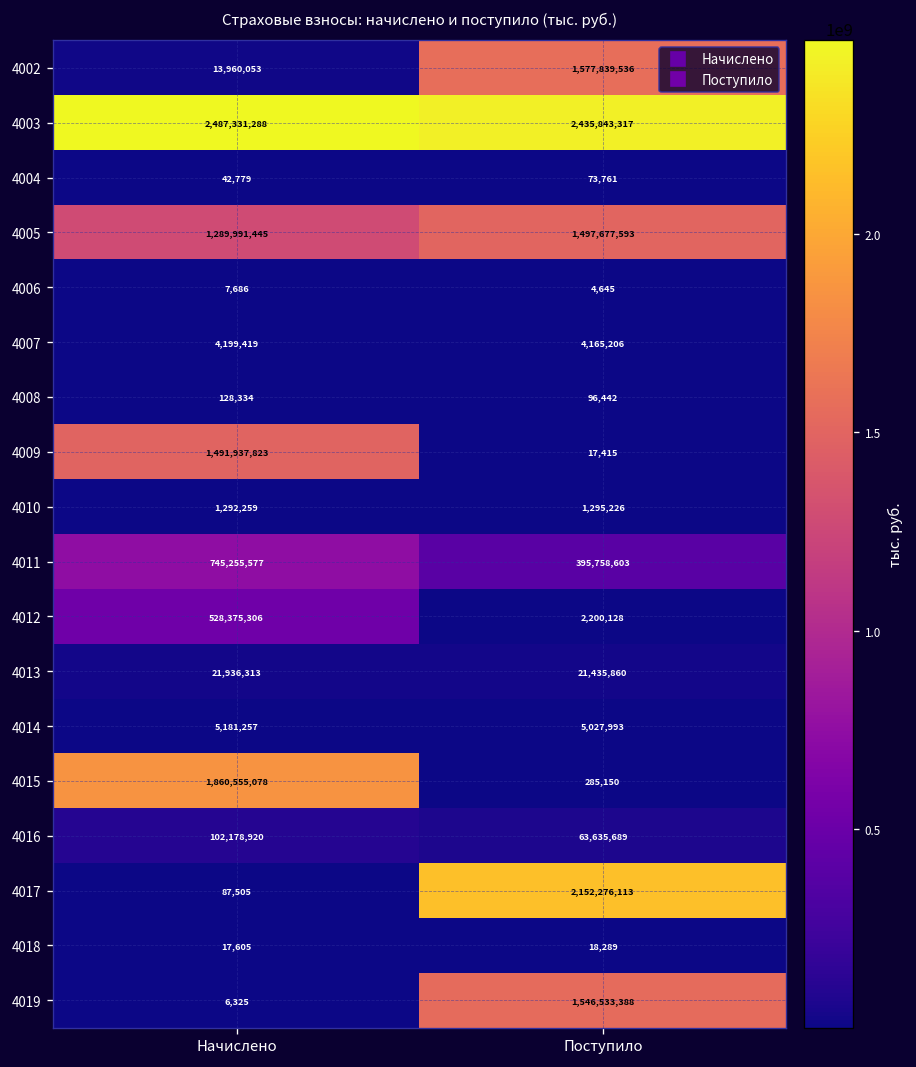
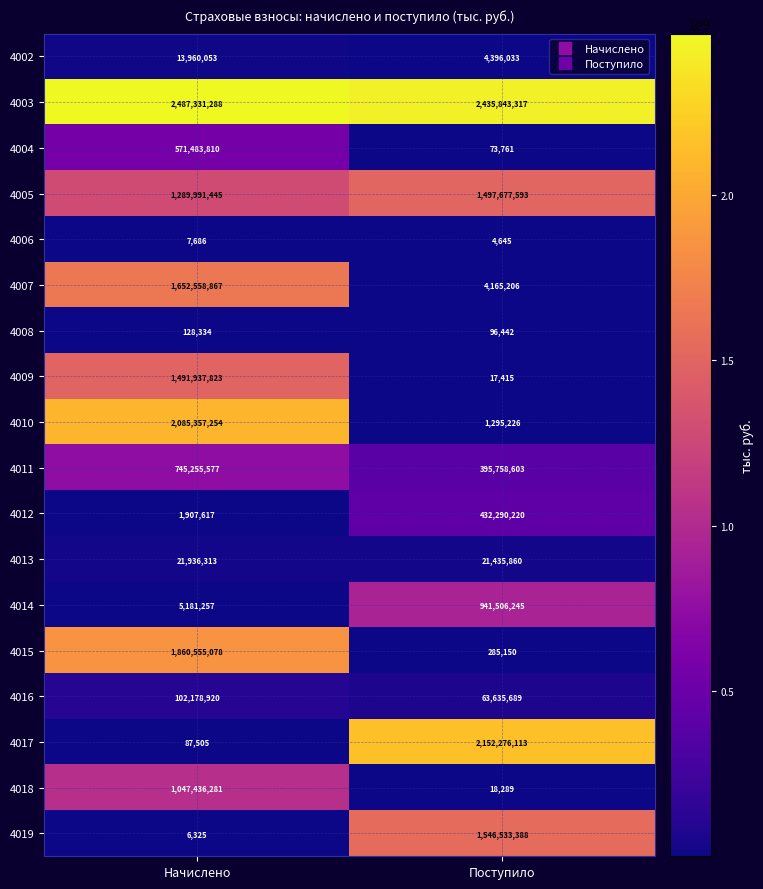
  {
    "4002": {
      "Начислено": "13,960,053",
-     "Поступило": "1,577,839,536"
+     "Поступило": "4,396,033"
    },
    "4003": {
      "Начислено": "2,487,331,288",
      "Поступило": "2,435,843,317"
    },
    "4004": {
-     "Начислено": "42,779",
+     "Начислено": "571,483,810",
      "Поступило": "73,761"
    },
    "4005": {
      "Начислено": "1,289,991,445",
      "Поступило": "1,497,677,593"
    },
    "4006": {
      "Начислено": "7,686",
      "Поступило": "4,645"
    },
    "4007": {
-     "Начислено": "4,199,419",
+     "Начислено": "1,652,558,867",
      "Поступило": "4,165,206"
    },
    "4008": {
      "Начислено": "128,334",
      "Поступило": "96,442"
    },
    "4009": {
      "Начислено": "1,491,937,823",
      "Поступило": "17,415"
    },
    "4010": {
-     "Начислено": "1,292,259",
+     "Начислено": "2,085,357,254",
      "Поступило": "1,295,226"
    },
    "4011": {
      "Начислено": "745,255,577",
      "Поступило": "395,758,603"
    },
    "4012": {
-     "Начислено": "528,375,306",
-     "Поступило": "2,200,128"
+     "Начислено": "1,907,617",
+     "Поступило": "432,290,220"
    },
    "4013": {
      "Начислено": "21,936,313",
      "Поступило": "21,435,860"
    },
    "4014": {
      "Начислено": "5,181,257",
-     "Поступило": "5,027,993"
+     "Поступило": "941,506,245"
    },
    "4015": {
      "Начислено": "1,860,555,078",
      "Поступило": "285,150"
    },
    "4016": {
      "Начислено": "102,178,920",
      "Поступило": "63,635,689"
    },
    "4017": {
      "Начислено": "87,505",
      "Поступило": "2,152,276,113"
    },
    "4018": {
-     "Начислено": "17,605",
+     "Начислено": "1,047,436,281",
      "Поступило": "18,289"
    },
    "4019": {
      "Начислено": "6,325",
      "Поступило": "1,546,533,388"
    }
  }
